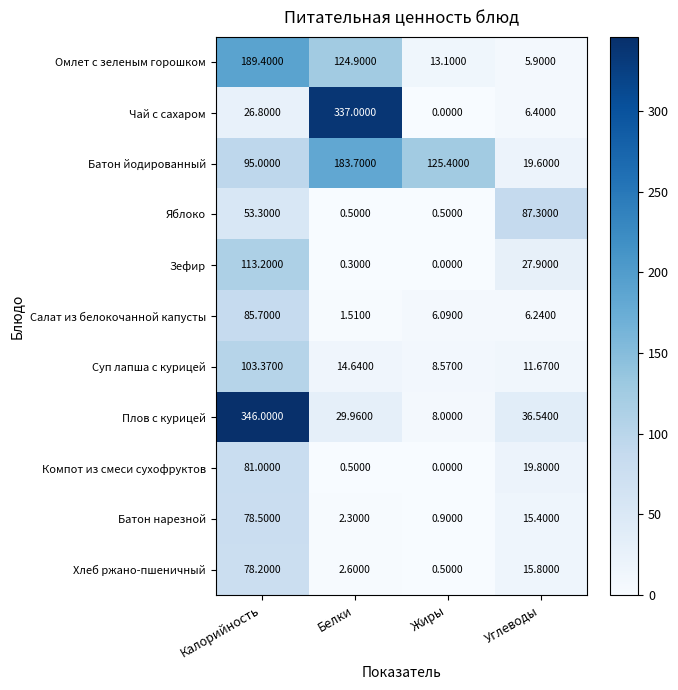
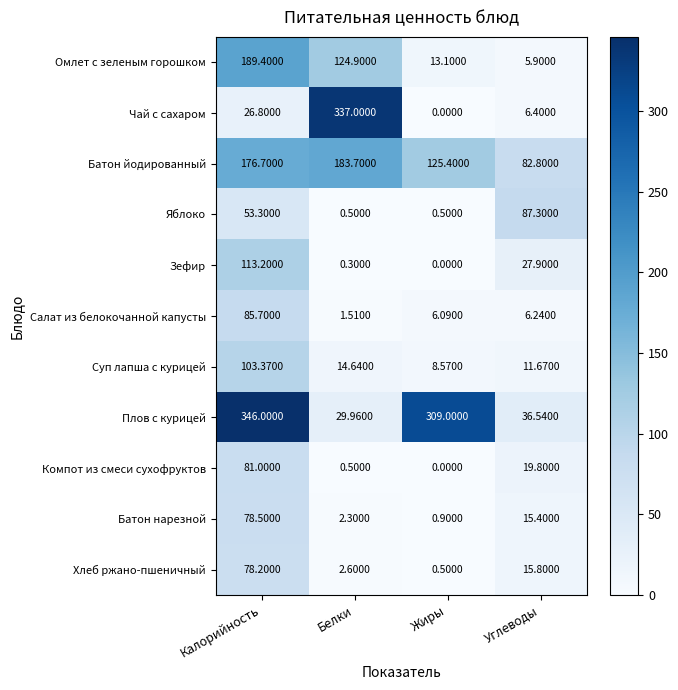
  {
    "Омлет с зеленым горошком": {
      "Калорийность": 189.4000,
      "Белки": 124.9000,
      "Жиры": 13.1000,
      "Углеводы": 5.9000
    },
    "Чай с сахаром": {
      "Калорийность": 26.8000,
      "Белки": 337.0000,
      "Жиры": 0.0000,
      "Углеводы": 6.4000
    },
    "Батон йодированный": {
-     "Калорийность": 95.0000,
+     "Калорийность": 176.7000,
      "Белки": 183.7000,
      "Жиры": 125.4000,
-     "Углеводы": 19.6000
+     "Углеводы": 82.8000
    },
    "Яблоко": {
      "Калорийность": 53.3000,
      "Белки": 0.5000,
      "Жиры": 0.5000,
      "Углеводы": 87.3000
    },
    "Зефир": {
      "Калорийность": 113.2000,
      "Белки": 0.3000,
      "Жиры": 0.0000,
      "Углеводы": 27.9000
    },
    "Салат из белокочанной капусты": {
      "Калорийность": 85.7000,
      "Белки": 1.5100,
      "Жиры": 6.0900,
      "Углеводы": 6.2400
    },
    "Суп лапша с курицей": {
      "Калорийность": 103.3700,
      "Белки": 14.6400,
      "Жиры": 8.5700,
      "Углеводы": 11.6700
    },
    "Плов с курицей": {
      "Калорийность": 346.0000,
      "Белки": 29.9600,
-     "Жиры": 8.0000,
+     "Жиры": 309.0000,
      "Углеводы": 36.5400
    },
    "Компот из смеси сухофруктов": {
      "Калорийность": 81.0000,
      "Белки": 0.5000,
      "Жиры": 0.0000,
      "Углеводы": 19.8000
    },
    "Батон нарезной": {
      "Калорийность": 78.5000,
      "Белки": 2.3000,
      "Жиры": 0.9000,
      "Углеводы": 15.4000
    },
    "Хлеб ржано-пшеничный": {
      "Калорийность": 78.2000,
      "Белки": 2.6000,
      "Жиры": 0.5000,
      "Углеводы": 15.8000
    }
  }
